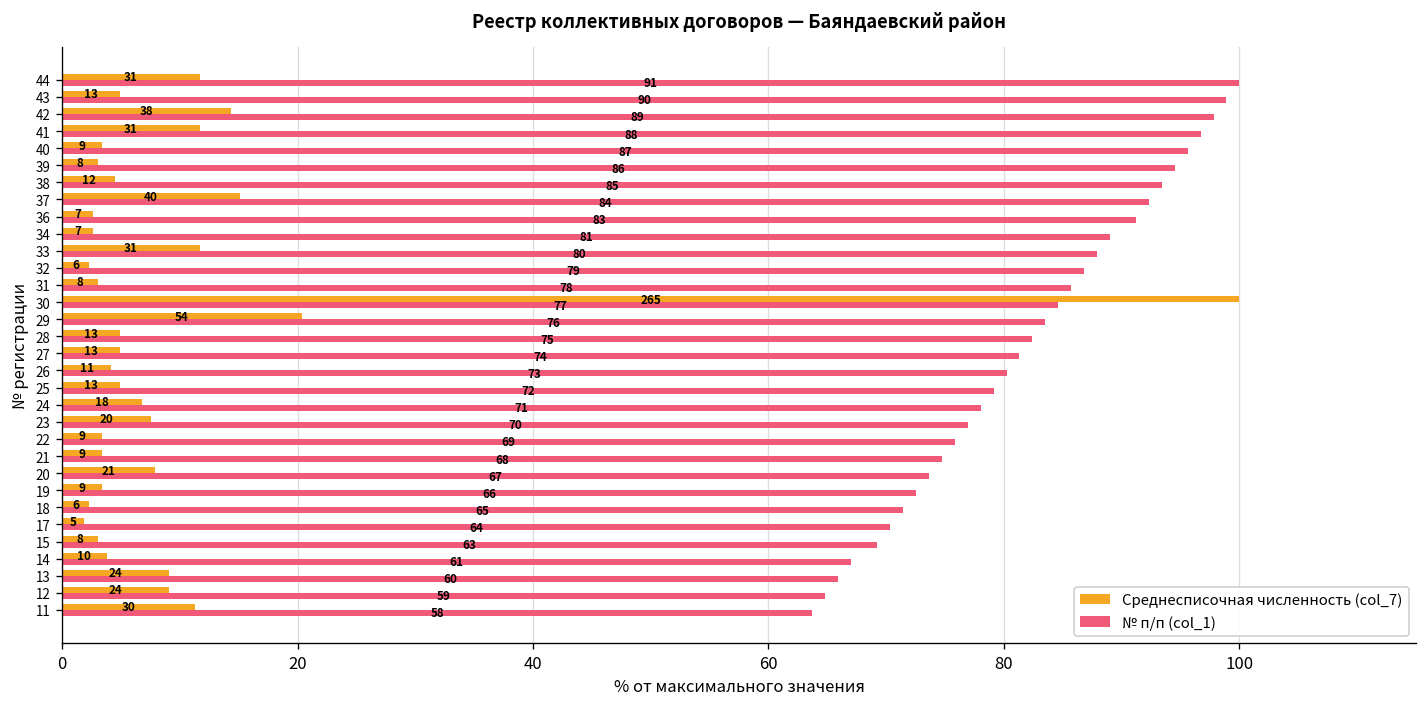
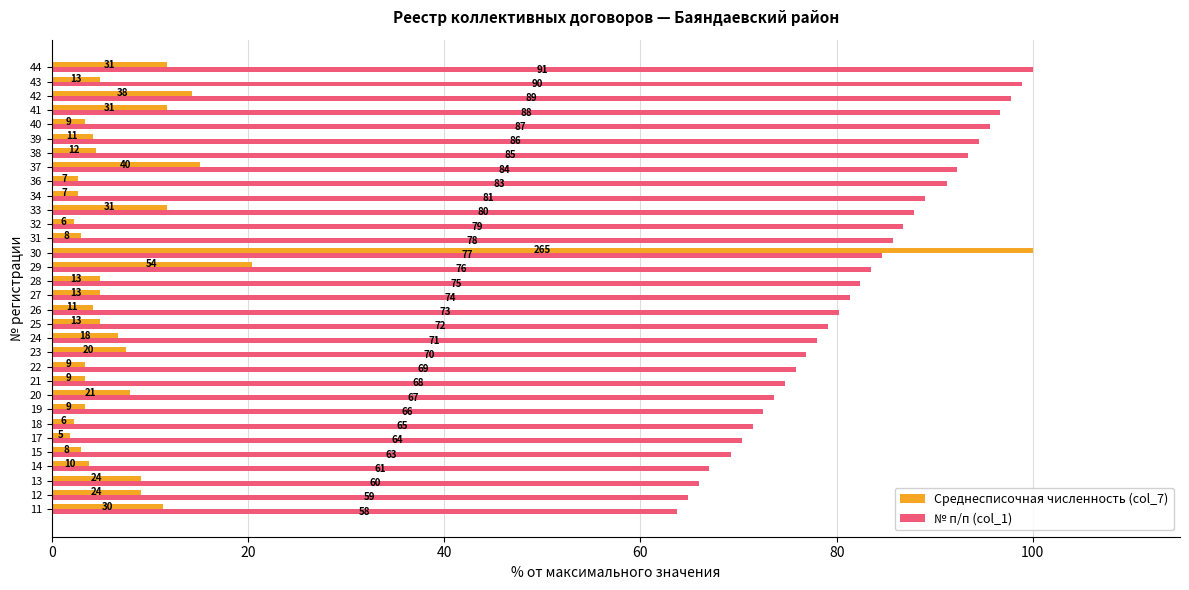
  {
    "Среднесписочная численность (col_7)": {
-     "39": 8
+     "39": 11
    }
  }
